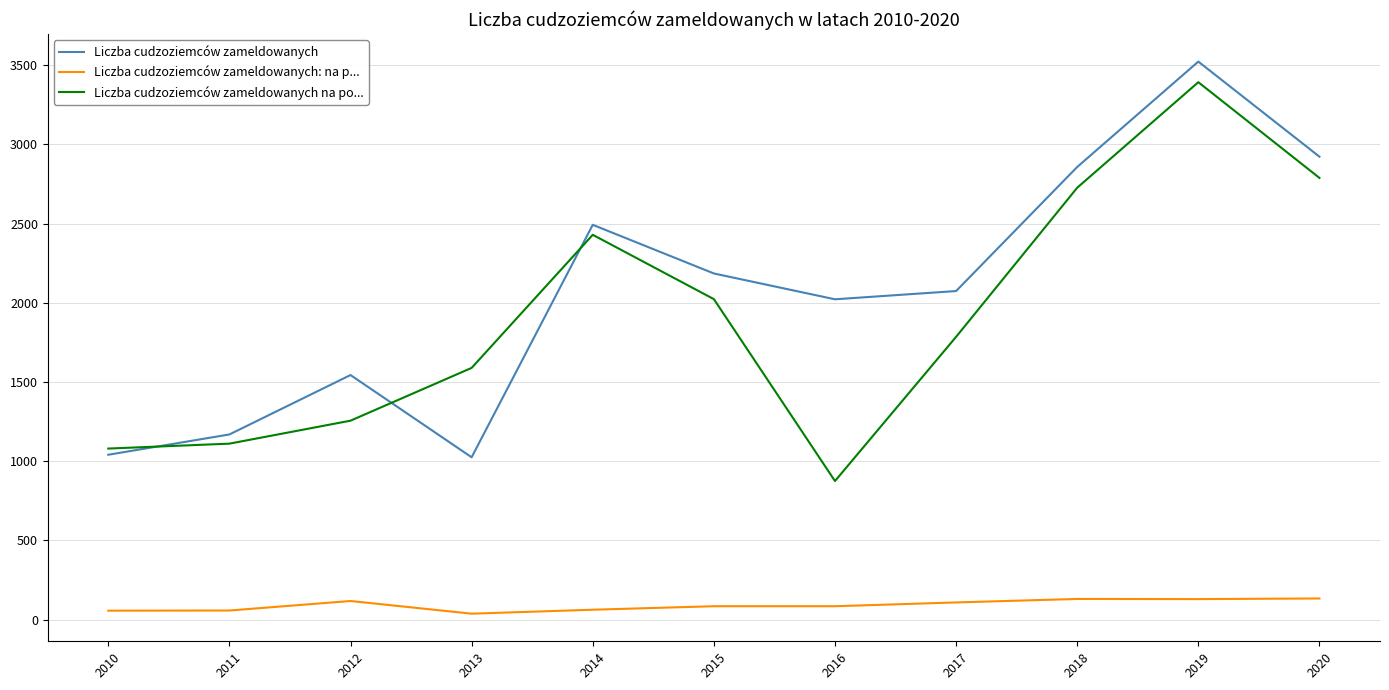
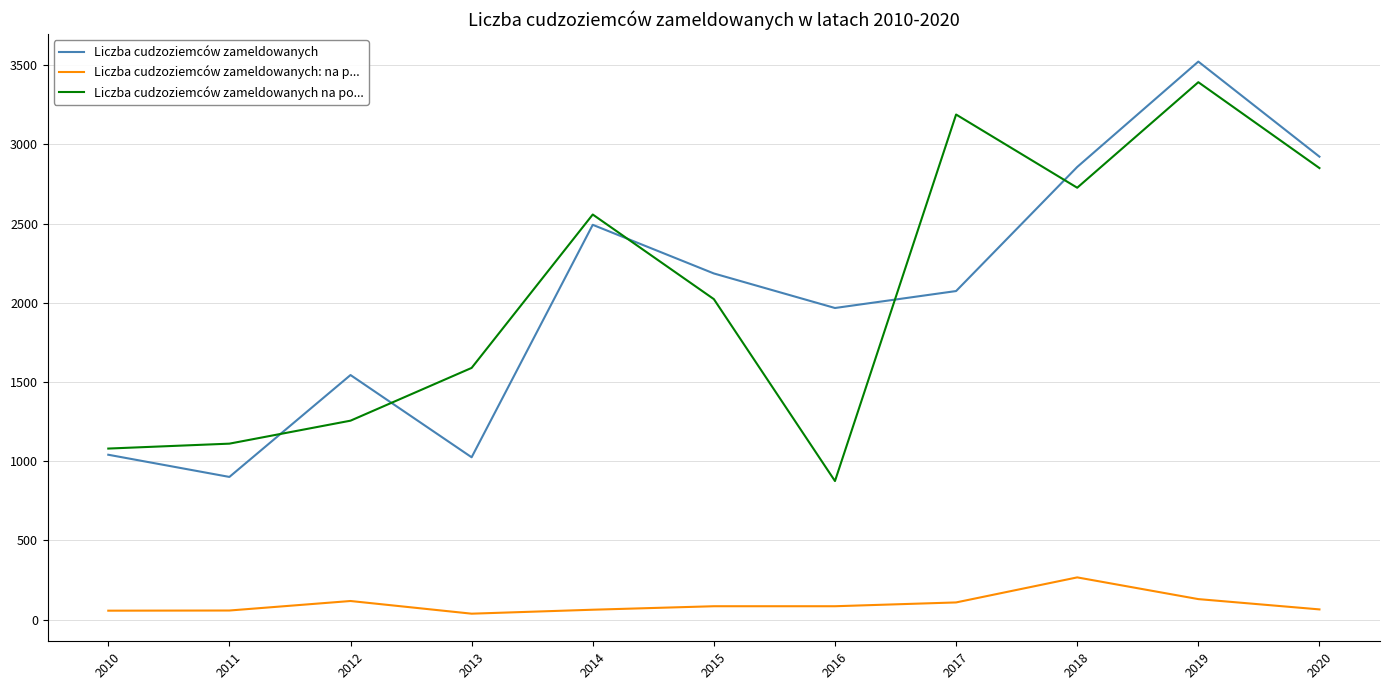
  {
    "Liczba cudzoziemców zameldowanych": {
      "2010": 1040,
-     "2011": 1170,
+     "2011": 900,
      "2012": 1540,
      "2013": 1030,
      "2014": 2490,
      "2015": 2190,
-     "2016": 2020,
+     "2016": 1970,
      "2017": 2070,
      "2018": 2860,
      "2019": 3520,
      "2020": 2920
    },
    "Liczba cudzoziemców zameldowanych: na p...": {
      "2010": 60,
      "2011": 60,
      "2012": 120,
      "2013": 40,
      "2014": 60,
      "2015": 90,
      "2016": 90,
      "2017": 110,
-     "2018": 130,
+     "2018": 270,
      "2019": 130,
-     "2020": 130
+     "2020": 70
    },
    "Liczba cudzoziemców zameldowanych na po...": {
      "2010": 1080,
      "2011": 1110,
      "2012": 1260,
      "2013": 1590,
-     "2014": 2430,
+     "2014": 2560,
      "2015": 2020,
      "2016": 880,
-     "2017": 1790,
+     "2017": 3190,
      "2018": 2730,
      "2019": 3390,
-     "2020": 2790
+     "2020": 2850
    }
  }
